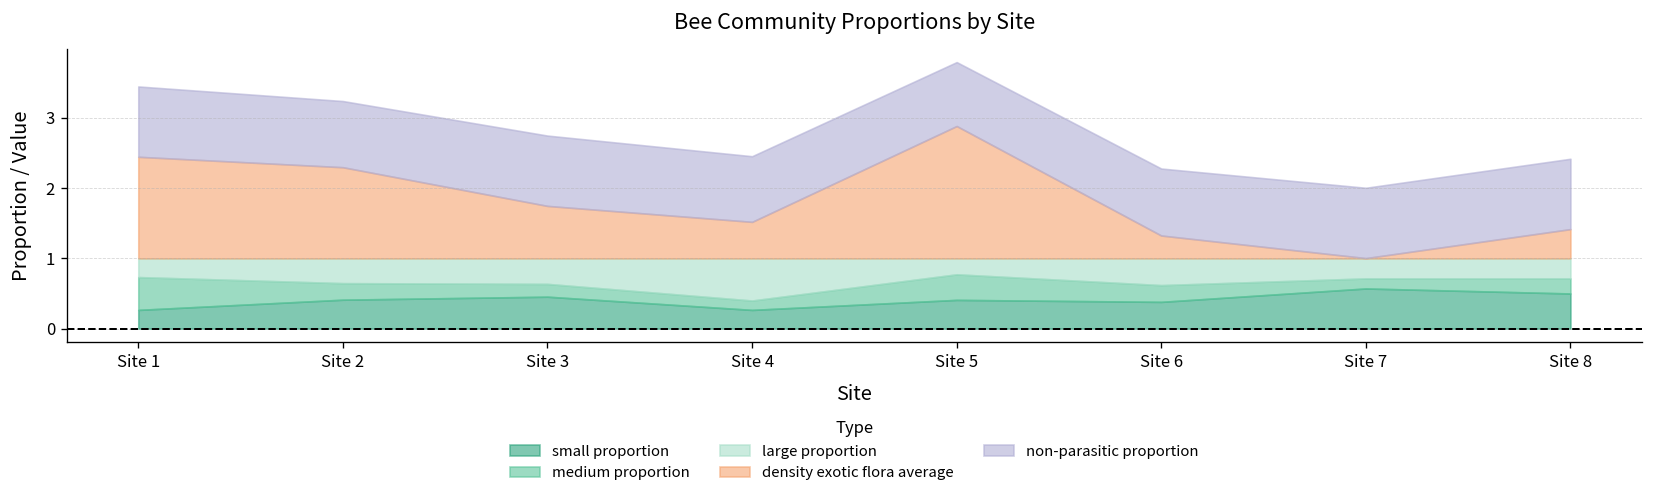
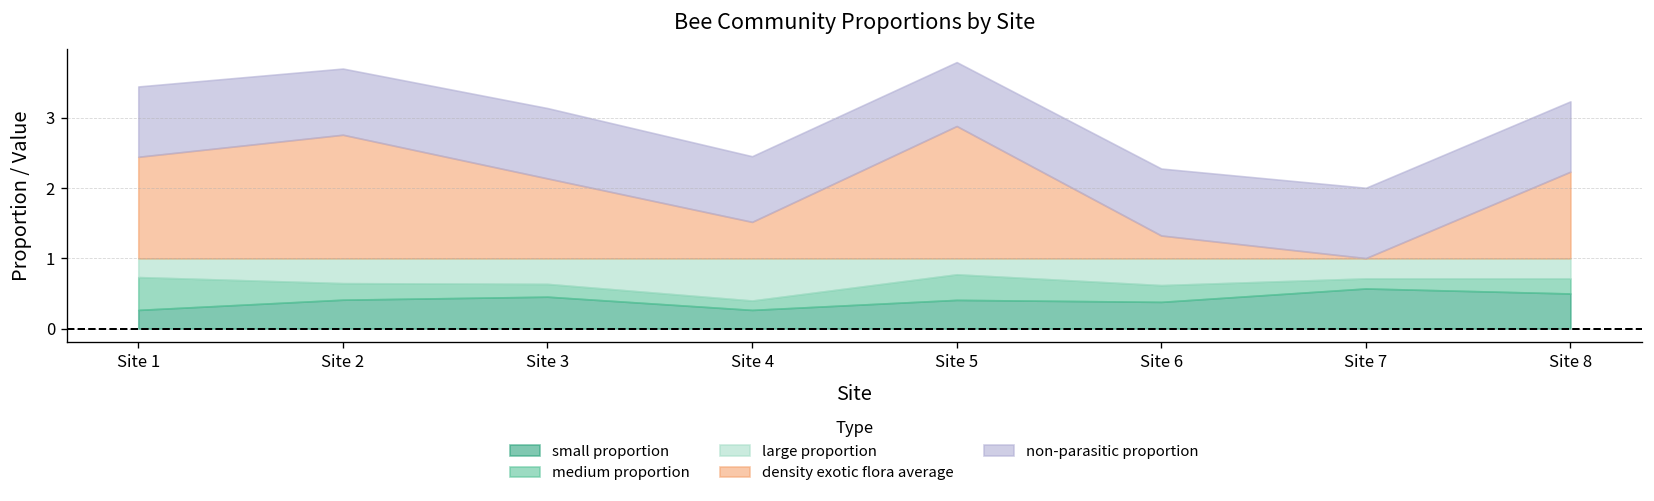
  {
    "density exotic flora average": {
      "Site 1": 1.4,
-     "Site 2": 1.3,
-     "Site 3": 0.7,
+     "Site 2": 1.8,
+     "Site 3": 1.1,
      "Site 4": 0.5,
      "Site 5": 1.9,
      "Site 6": 0.3,
-     "Site 8": 0.4
+     "Site 8": 1.2
    }
  }
